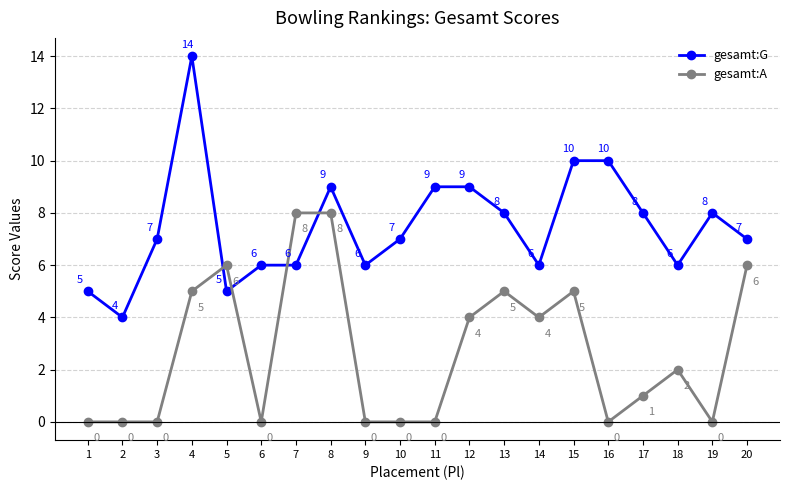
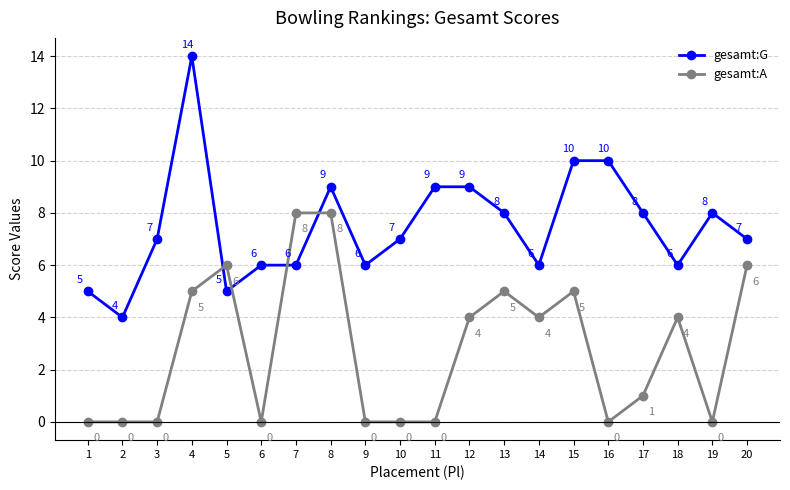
  {
    "gesamt:G": {
      "1": 5,
      "2": 4,
      "3": 7,
      "4": 14,
      "5": 5,
      "6": 6,
      "7": 6,
      "8": 9,
      "9": 6,
      "10": 7,
      "11": 9,
      "12": 9,
      "13": 8,
      "14": 6,
      "15": 10,
      "16": 10,
      "17": 8,
      "18": 6,
      "19": 8,
      "20": 7
    },
    "gesamt:A": {
      "1": 0,
      "2": 0,
      "3": 0,
      "4": 5,
      "5": 6,
      "6": 0,
      "7": 8,
      "8": 8,
      "9": 0,
      "10": 0,
      "11": 0,
      "12": 4,
      "13": 5,
      "14": 4,
      "15": 5,
      "16": 0,
      "17": 1,
-     "18": 2,
+     "18": 4,
      "19": 0,
      "20": 6
    }
  }
